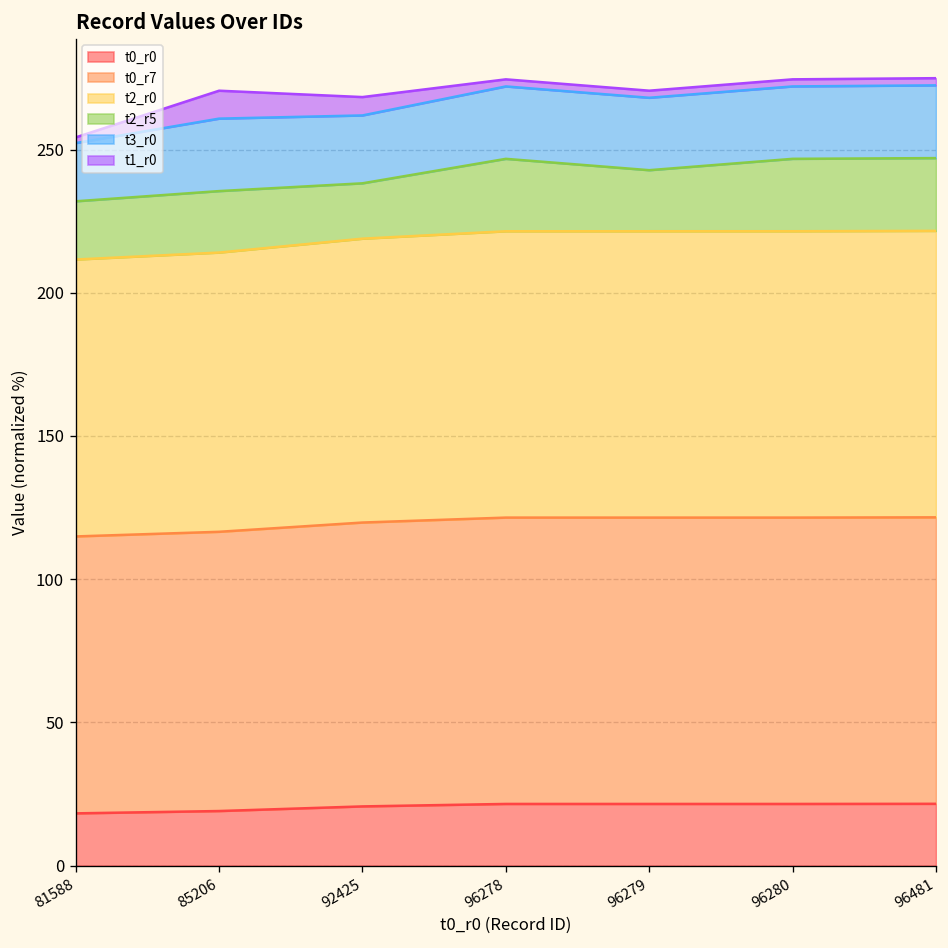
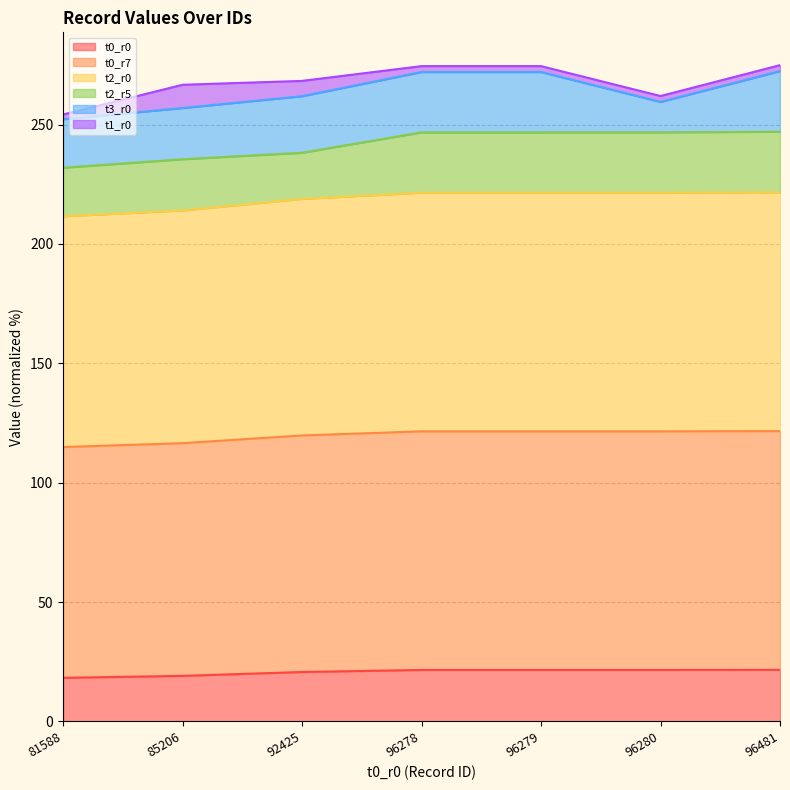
  {
    "t2_r5": {
      "81588": 20,
      "85206": 21,
      "92425": 19,
      "96278": 25,
-     "96279": 21,
+     "96279": 25,
      "96280": 25,
      "96481": 25
    },
    "t3_r0": {
      "81588": 20,
-     "85206": 25,
+     "85206": 21,
      "92425": 24,
      "96278": 25,
      "96279": 25,
-     "96280": 25,
+     "96280": 13,
      "96481": 25
    },
    "t1_r0": {
      "81588": 2,
      "85206": 10,
      "92425": 6,
      "96278": 2,
      "96279": 2,
      "96280": 2,
      "96481": 3
    }
  }
